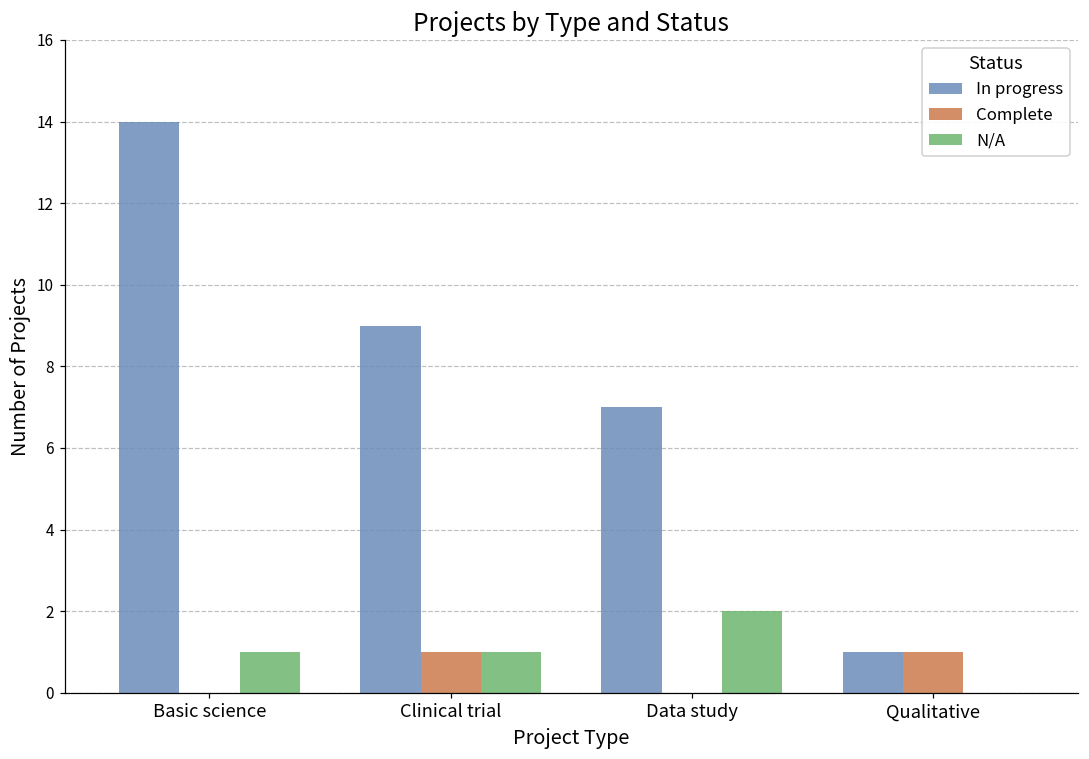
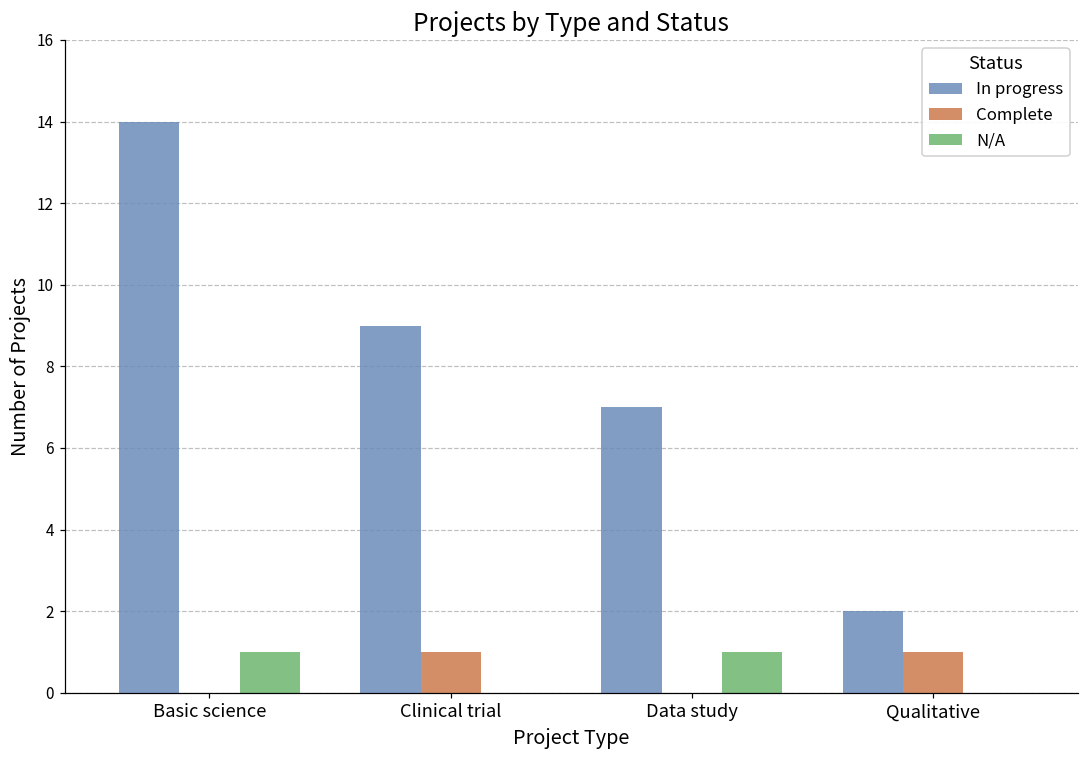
  {
    "In progress": {
      "Basic science": 14,
      "Clinical trial": 9,
      "Data study": 7,
-     "Qualitative": 1
+     "Qualitative": 2
    },
    "Complete": {
      "Basic science": 0,
      "Clinical trial": 1,
      "Data study": 0,
      "Qualitative": 1
    },
    "N/A": {
      "Basic science": 1,
-     "Clinical trial": 1,
-     "Data study": 2,
+     "Clinical trial": 0,
+     "Data study": 1,
      "Qualitative": 0
    }
  }
